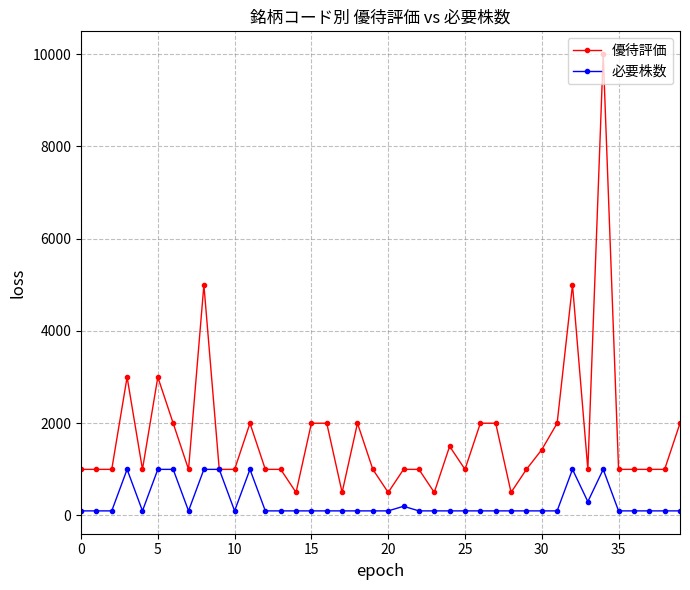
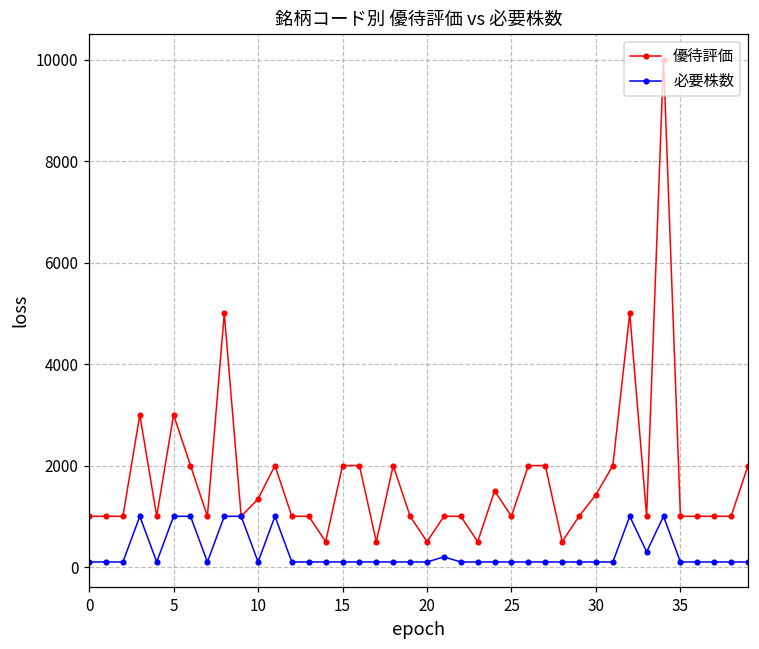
  {
    "優待評価": {
      "0": 1000,
      "5": 3000,
-     "10": 1000,
+     "10": 1300,
      "15": 2000,
      "20": 500,
      "25": 1000,
      "30": 1400,
      "35": 1000
    },
    "必要株数": {
      "0": 100,
      "5": 1000,
      "10": 100,
      "15": 100,
      "20": 100,
      "25": 100,
      "30": 100,
      "35": 100
    }
  }
